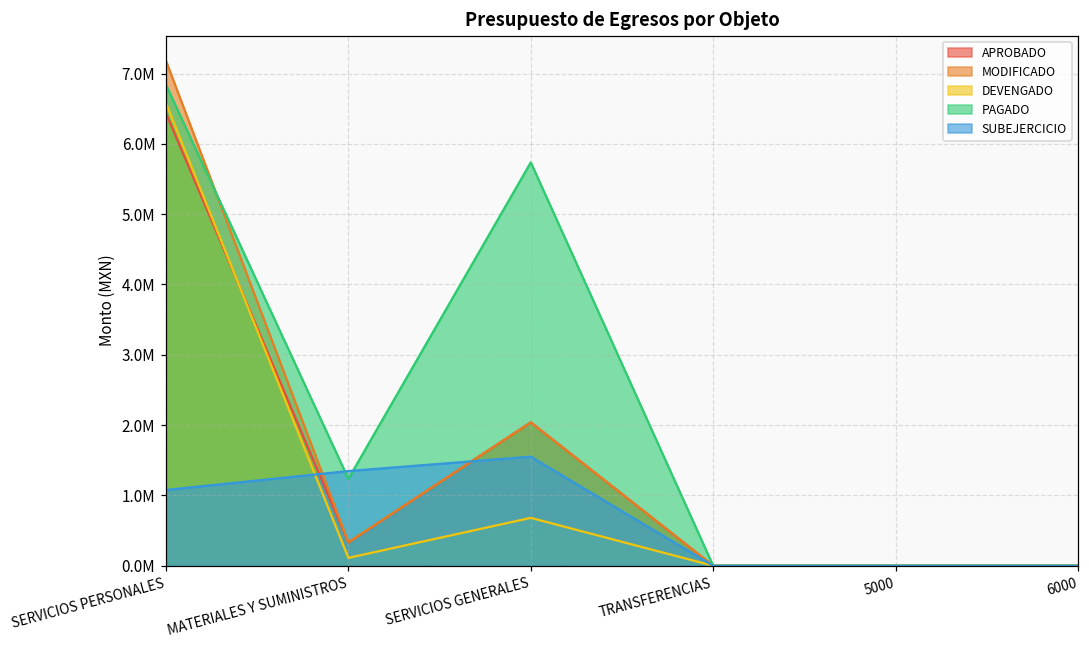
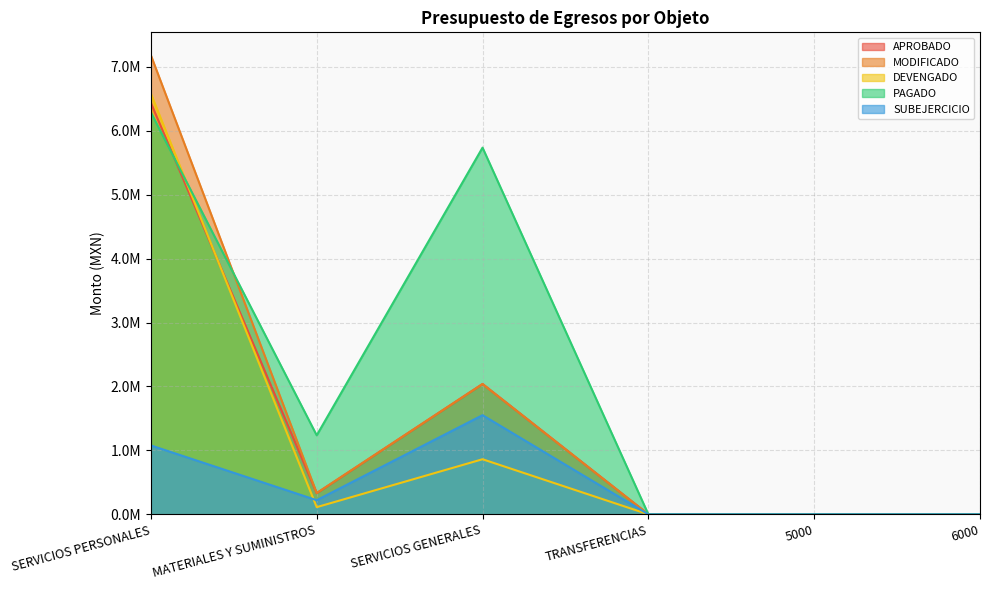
  {
    "DEVENGADO": {
      "SERVICIOS PERSONALES": 6600000,
      "MATERIALES Y SUMINISTROS": 100000,
-     "SERVICIOS GENERALES": 700000
+     "SERVICIOS GENERALES": 900000
    },
    "PAGADO": {
-     "SERVICIOS PERSONALES": 6800000,
+     "SERVICIOS PERSONALES": 6300000,
      "MATERIALES Y SUMINISTROS": 1200000,
      "SERVICIOS GENERALES": 5700000
    },
    "SUBEJERCICIO": {
      "SERVICIOS PERSONALES": 1100000,
-     "MATERIALES Y SUMINISTROS": 1300000,
+     "MATERIALES Y SUMINISTROS": 200000,
      "SERVICIOS GENERALES": 1600000
    }
  }
